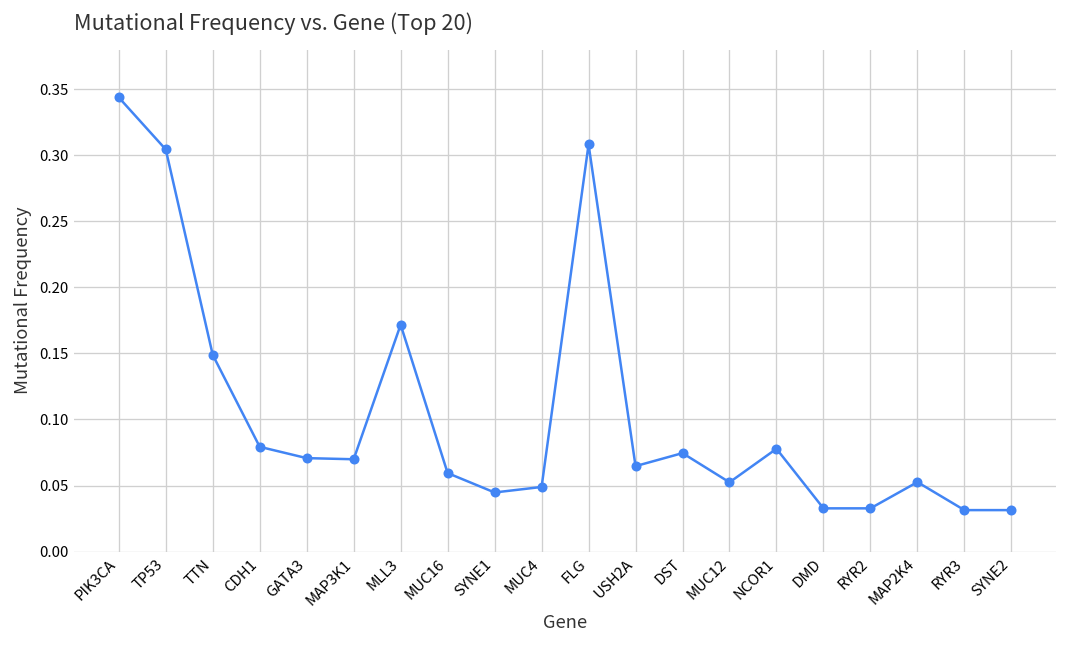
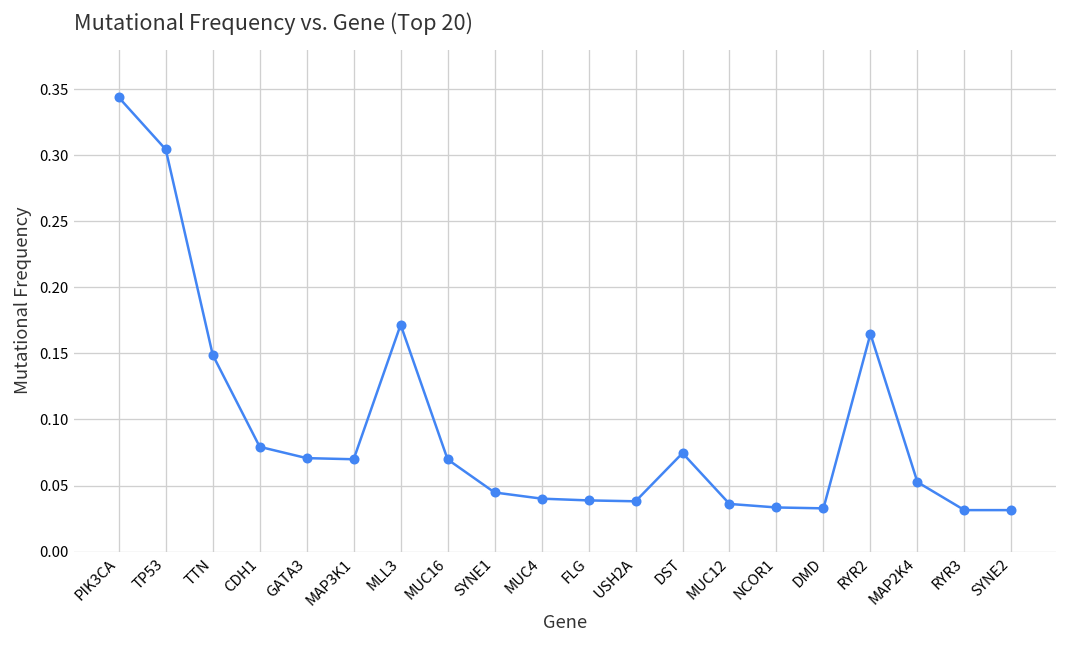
  {
    "PIK3CA": 0.344,
    "TP53": 0.304,
    "TTN": 0.149,
    "CDH1": 0.079,
    "GATA3": 0.071,
    "MAP3K1": 0.070,
    "MLL3": 0.172,
-   "MUC16": 0.059,
+   "MUC16": 0.070,
    "SYNE1": 0.045,
-   "MUC4": 0.049,
-   "FLG": 0.308,
-   "USH2A": 0.065,
+   "MUC4": 0.040,
+   "FLG": 0.039,
+   "USH2A": 0.038,
    "DST": 0.075,
-   "MUC12": 0.052,
-   "NCOR1": 0.078,
+   "MUC12": 0.036,
+   "NCOR1": 0.033,
    "DMD": 0.033,
-   "RYR2": 0.033,
+   "RYR2": 0.165,
    "MAP2K4": 0.053,
    "RYR3": 0.031,
    "SYNE2": 0.031
  }
